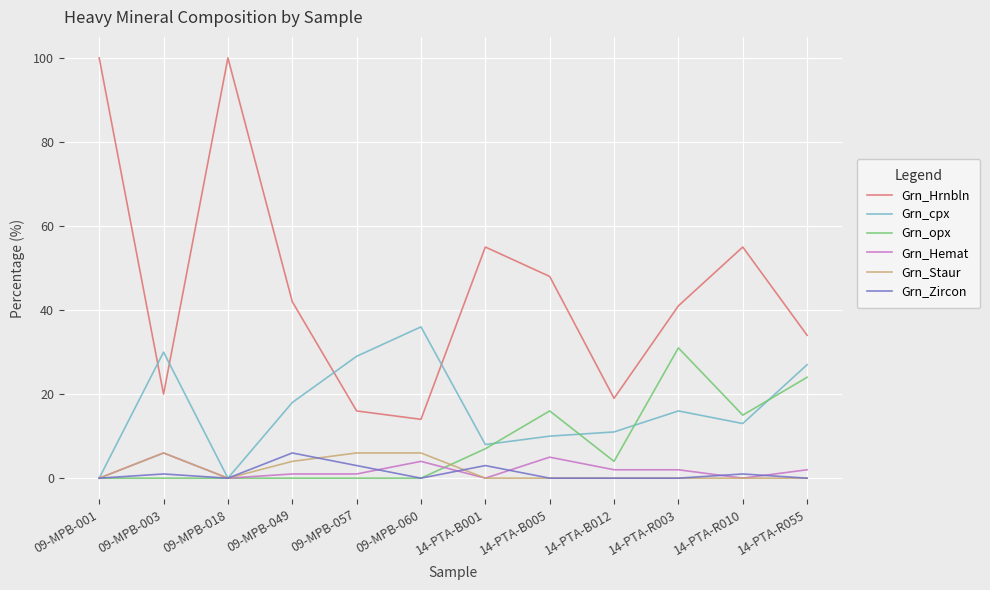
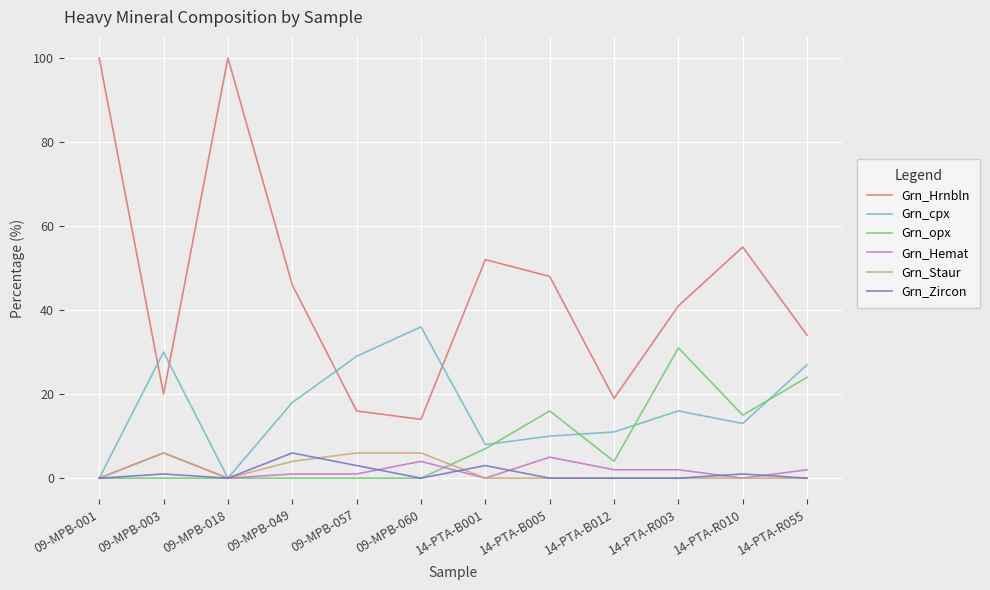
  {
    "Grn_Hrnbln": {
      "09-MPB-001": 100,
      "09-MPB-003": 20,
      "09-MPB-018": 100,
-     "09-MPB-049": 42,
+     "09-MPB-049": 46,
      "09-MPB-057": 16,
      "09-MPB-060": 14,
-     "14-PTA-B001": 55,
+     "14-PTA-B001": 52,
      "14-PTA-B005": 48,
      "14-PTA-B012": 19,
      "14-PTA-R003": 41,
      "14-PTA-R010": 55,
      "14-PTA-R055": 34
    },
    "Grn_cpx": {
      "09-MPB-003": 30,
      "09-MPB-049": 18,
      "09-MPB-057": 29,
      "09-MPB-060": 36,
      "14-PTA-B001": 8,
      "14-PTA-B005": 10,
      "14-PTA-B012": 11,
      "14-PTA-R003": 16,
      "14-PTA-R010": 13,
      "14-PTA-R055": 27
    },
    "Grn_opx": {
      "09-MPB-003": 0,
      "09-MPB-049": 0,
      "09-MPB-057": 0,
      "14-PTA-B001": 7,
      "14-PTA-B005": 16,
      "14-PTA-B012": 4,
      "14-PTA-R003": 31,
      "14-PTA-R010": 15,
      "14-PTA-R055": 24
    },
    "Grn_Hemat": {
      "09-MPB-049": 1,
      "09-MPB-057": 1,
      "09-MPB-060": 4,
      "14-PTA-B005": 5,
      "14-PTA-B012": 2,
      "14-PTA-R003": 2,
      "14-PTA-R055": 2
    },
    "Grn_Staur": {
      "09-MPB-049": 4,
      "09-MPB-057": 6,
      "09-MPB-060": 6
    },
    "Grn_Zircon": {
      "09-MPB-003": 1,
      "09-MPB-049": 6,
      "09-MPB-057": 3,
      "14-PTA-B001": 3,
      "14-PTA-R010": 1
    }
  }
